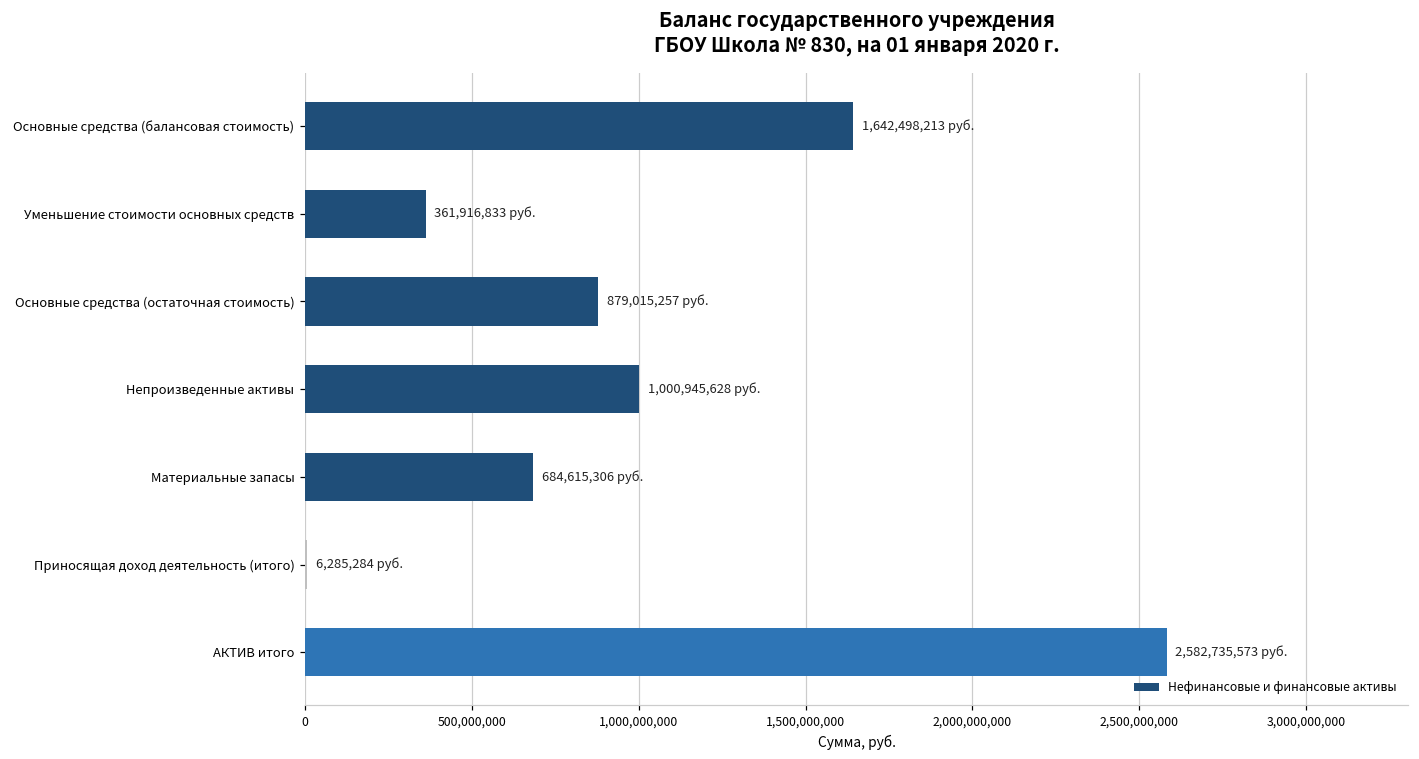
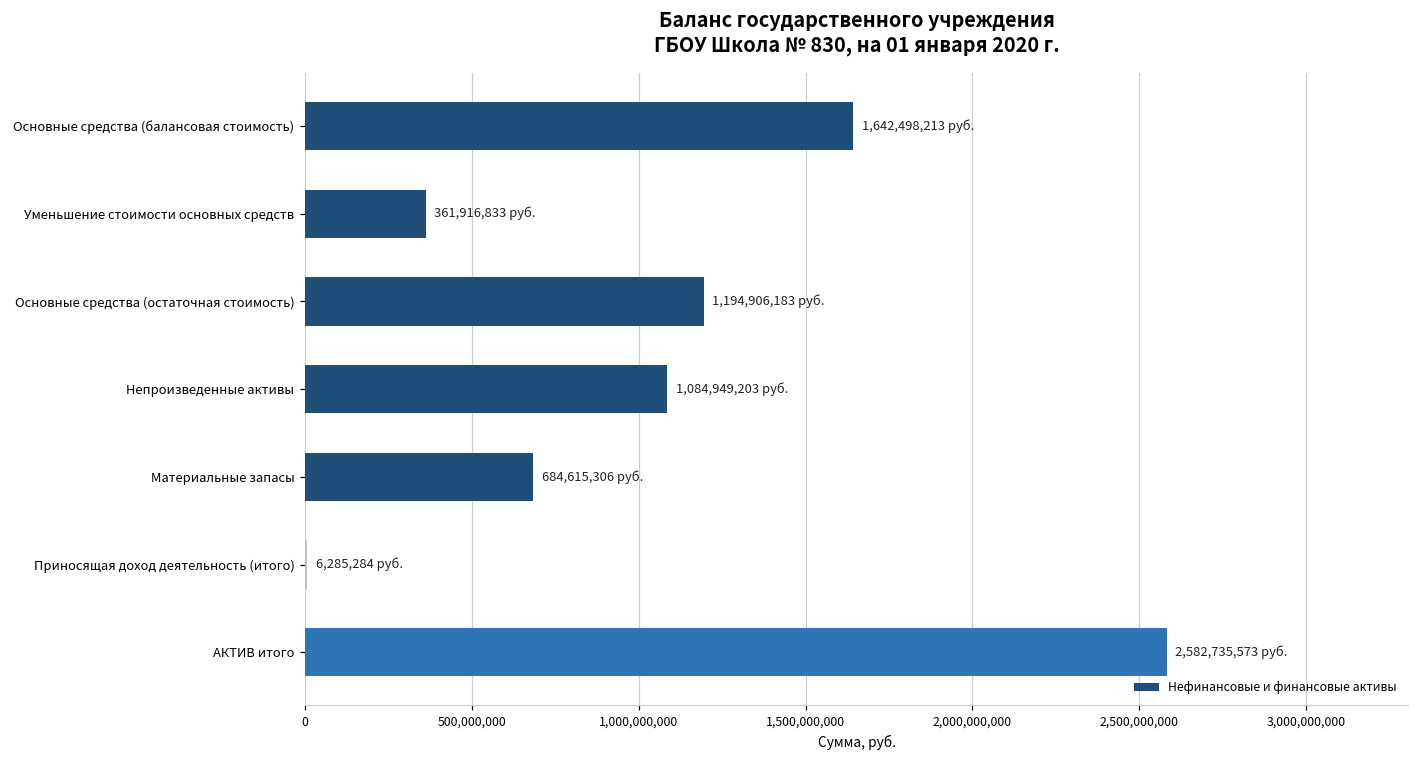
  {
    "Основные средства (балансовая стоимость)": "1,642,498,213",
    "Уменьшение стоимости основных средств": "361,916,833",
-   "Основные средства (остаточная стоимость)": "879,015,257",
-   "Непроизведенные активы": "1,000,945,628",
+   "Основные средства (остаточная стоимость)": "1,194,906,183",
+   "Непроизведенные активы": "1,084,949,203",
    "Материальные запасы": "684,615,306",
    "Приносящая доход деятельность (итого)": "6,285,284",
    "АКТИВ итого": "2,582,735,573"
  }
